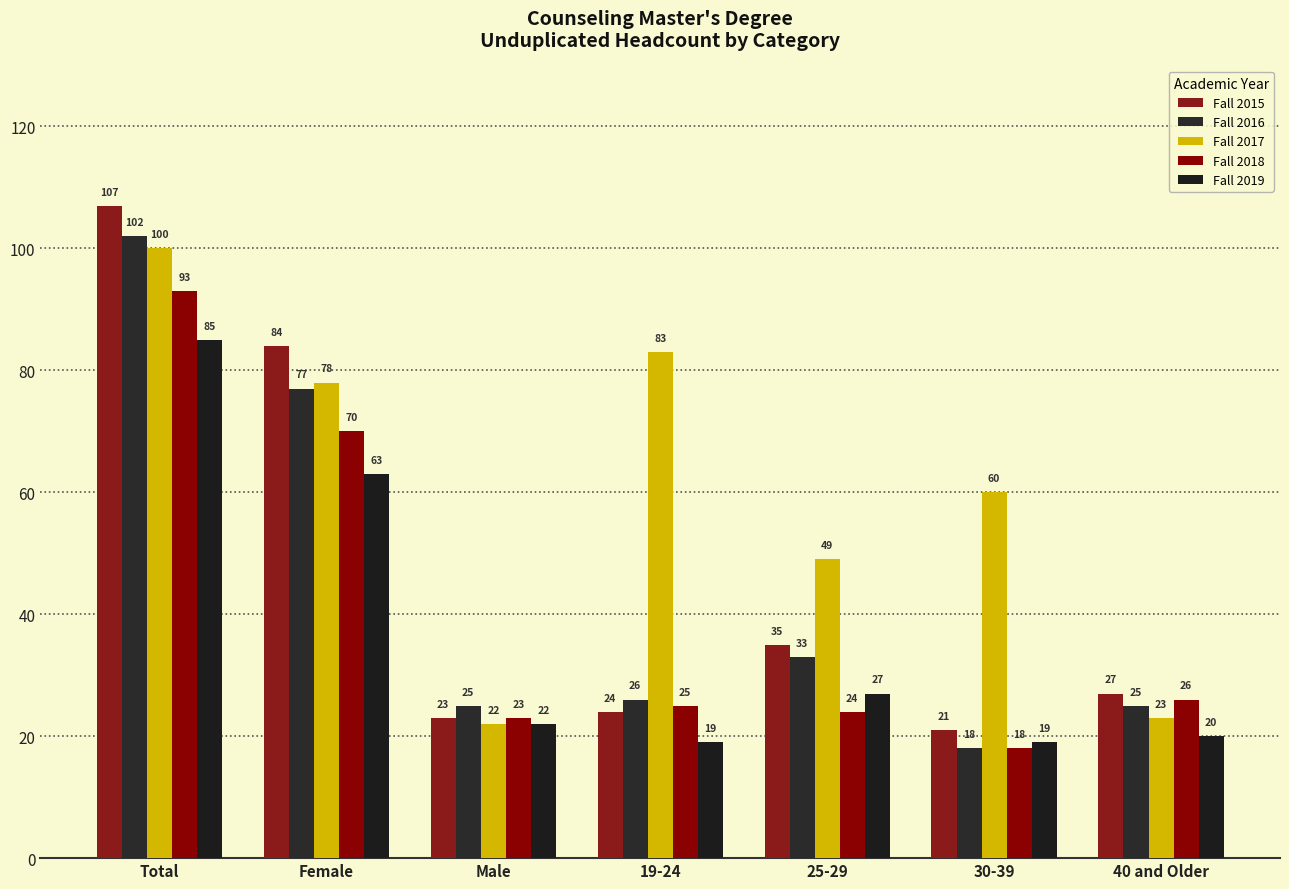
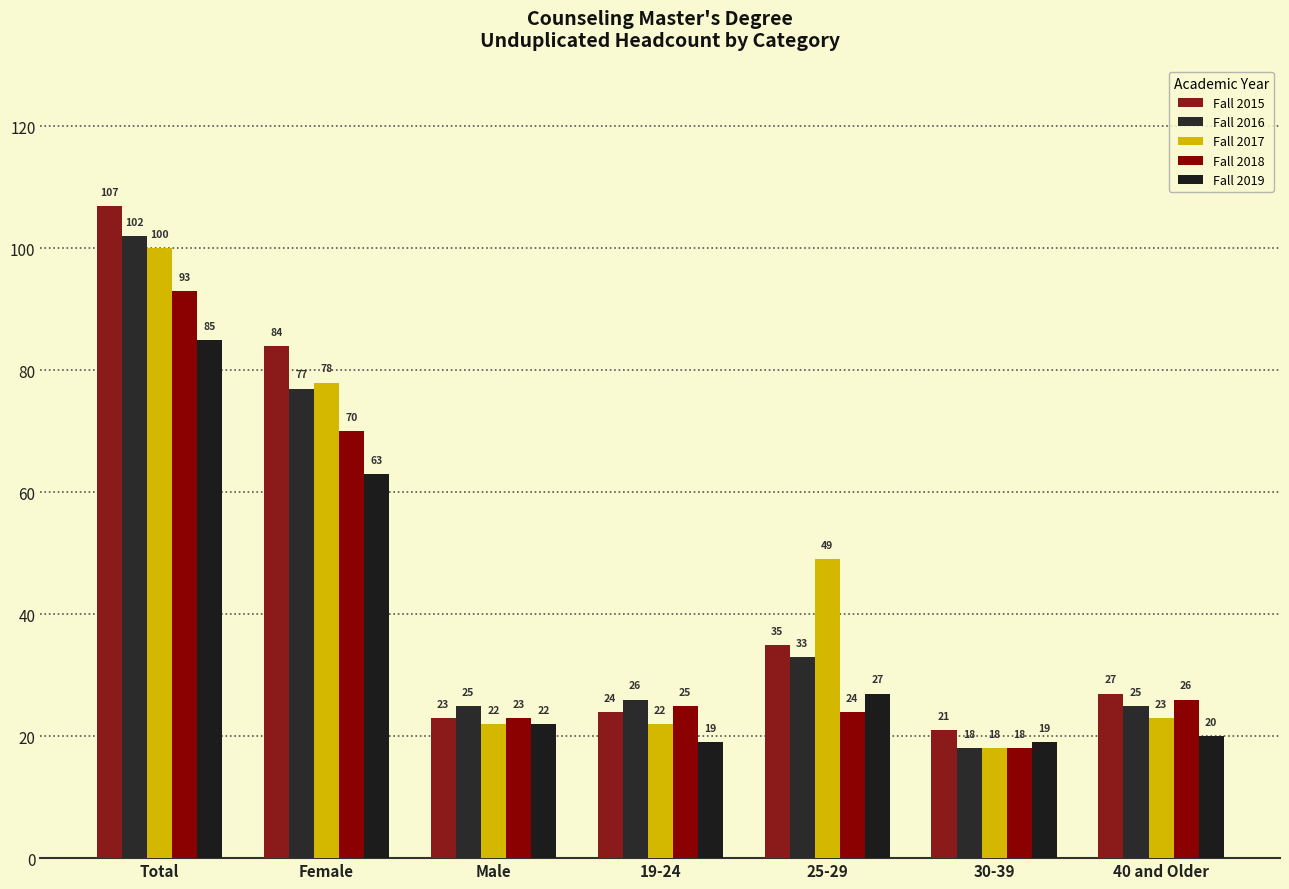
  {
    "Fall 2017": {
      "Total": 100,
      "Female": 78,
      "Male": 22,
-     "19-24": 83,
+     "19-24": 22,
      "25-29": 49,
-     "30-39": 60,
+     "30-39": 18,
      "40 and Older": 23
    }
  }
